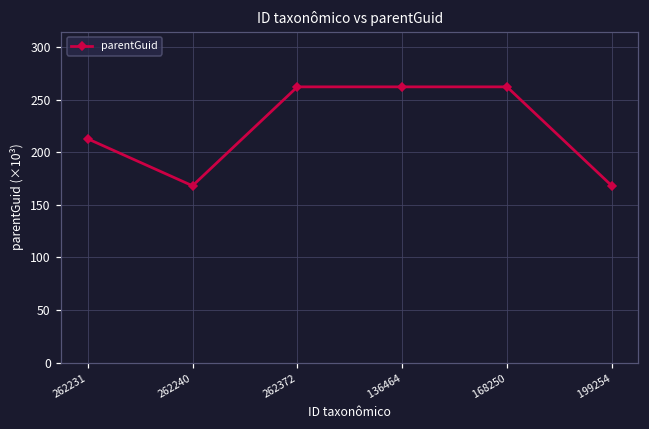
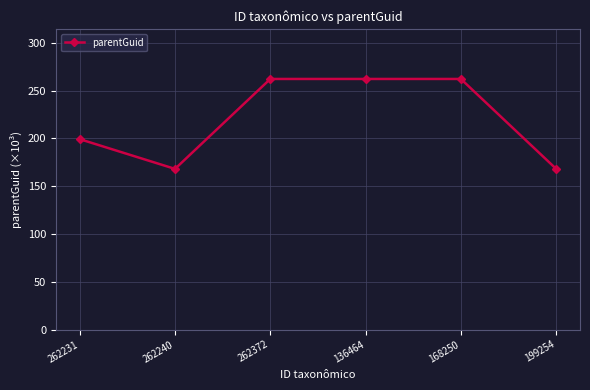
  {
-   "262231": 210,
+   "262231": 200,
    "262240": 170,
    "262372": 260,
    "136464": 260,
    "168250": 260,
    "199254": 170
  }
